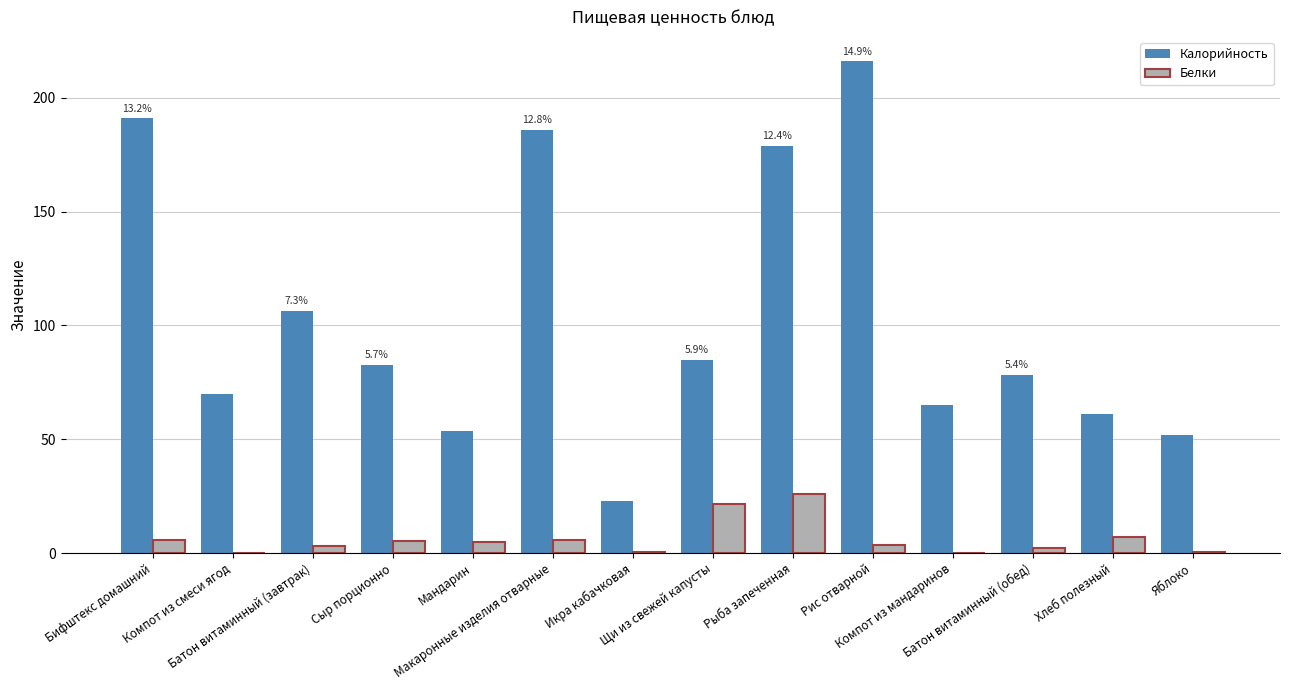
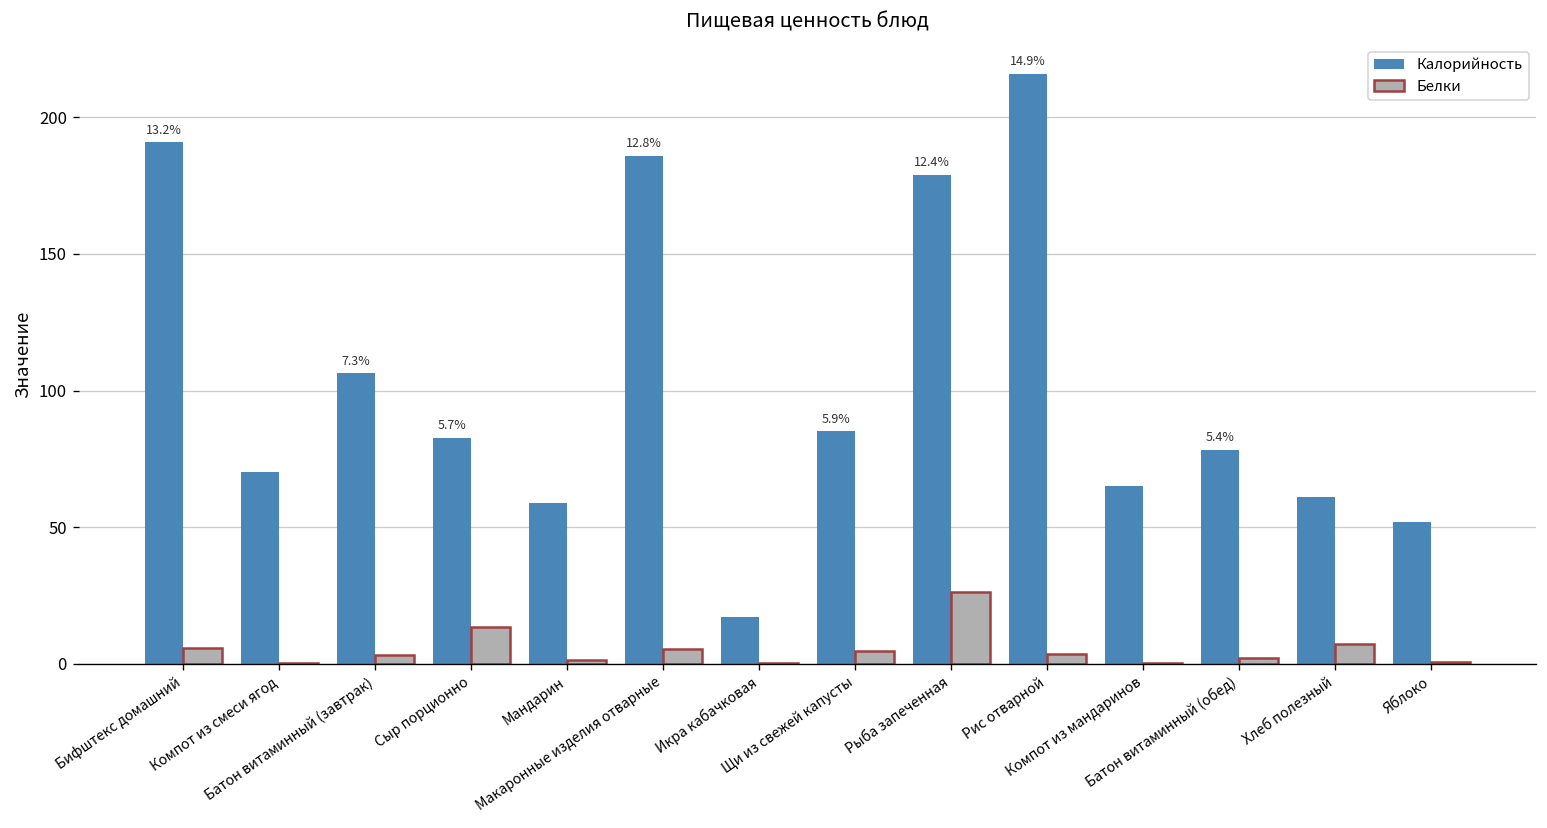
  {
    "Калорийность": {
      "Компот из смеси ягод": 70,
-     "Мандарин": 54,
-     "Икра кабачковая": 23,
+     "Мандарин": 59,
+     "Икра кабачковая": 17,
      "Компот из мандаринов": 65,
      "Хлеб полезный": 61,
      "Яблоко": 52
    },
    "Белки": {
      "Бифштекс домашний": 6,
      "Батон витаминный (завтрак)": 3,
-     "Сыр порционно": 5,
-     "Мандарин": 5,
+     "Сыр порционно": 14,
+     "Мандарин": 1,
      "Макаронные изделия отварные": 6,
-     "Щи из свежей капусты": 21,
+     "Щи из свежей капусты": 5,
      "Рыба запеченная": 26,
      "Рис отварной": 4,
      "Батон витаминный (обед)": 2,
      "Хлеб полезный": 7
    }
  }
